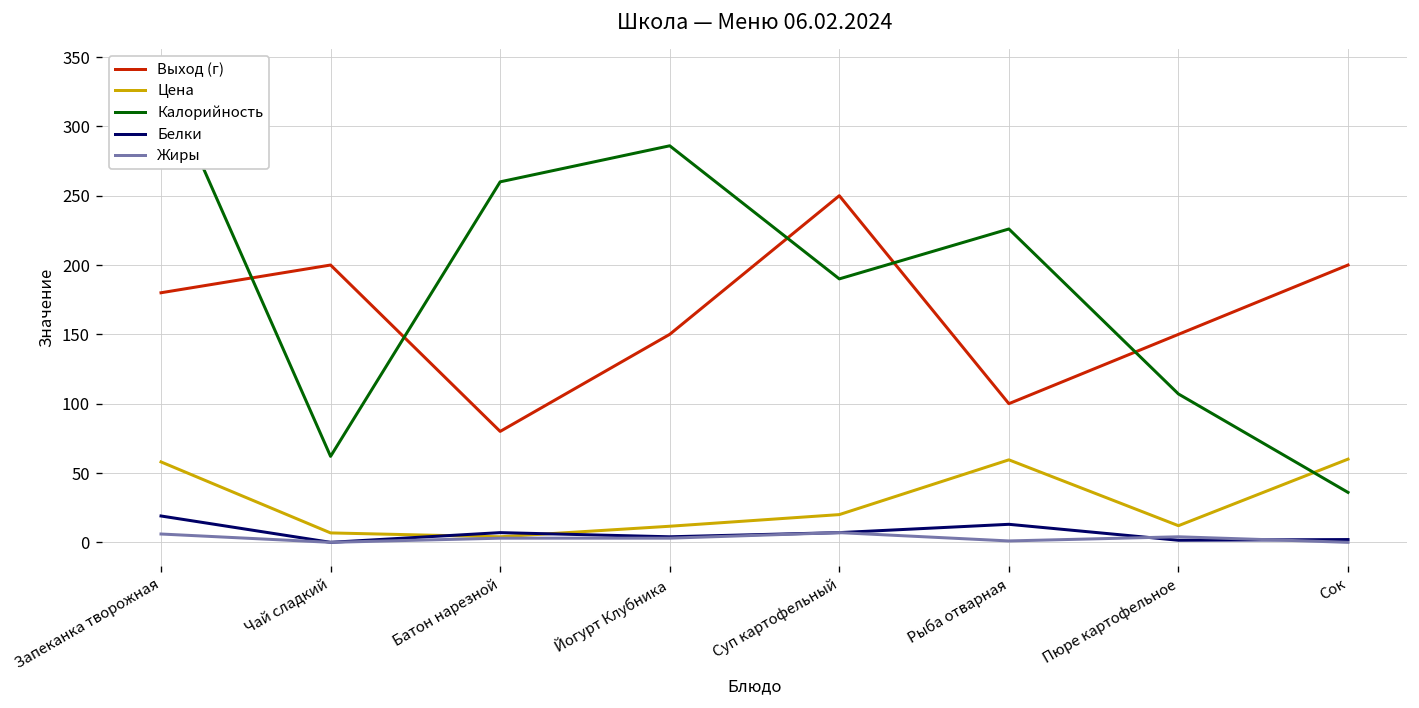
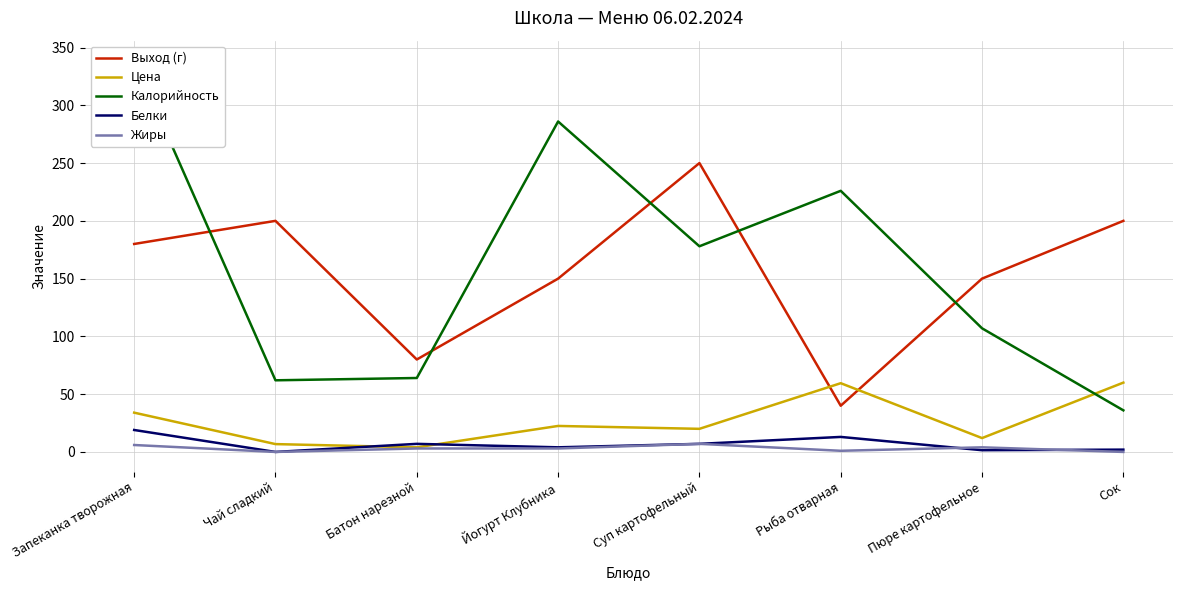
  {
    "Выход (г)": {
      "Запеканка творожная": 180,
      "Чай сладкий": 200,
      "Батон нарезной": 80,
      "Йогурт Клубника": 150,
      "Суп картофельный": 250,
-     "Рыба отварная": 100,
+     "Рыба отварная": 40,
      "Пюре картофельное": 150,
      "Сок": 200
    },
    "Цена": {
-     "Запеканка творожная": 58,
+     "Запеканка творожная": 34,
      "Чай сладкий": 7,
-     "Йогурт Клубника": 12,
+     "Йогурт Клубника": 23,
      "Суп картофельный": 20,
      "Рыба отварная": 60,
      "Пюре картофельное": 12,
      "Сок": 60
    },
    "Калорийность": {
      "Чай сладкий": 62,
-     "Батон нарезной": 260,
+     "Батон нарезной": 64,
      "Йогурт Клубника": 286,
-     "Суп картофельный": 190,
+     "Суп картофельный": 178,
      "Рыба отварная": 226,
      "Пюре картофельное": 107,
      "Сок": 36
    },
    "Белки": {
      "Запеканка творожная": 19,
      "Батон нарезной": 7,
      "Рыба отварная": 13,
      "Пюре картофельное": 2
    },
    "Жиры": {
      "Запеканка творожная": 6,
      "Рыба отварная": 1,
      "Пюре картофельное": 4
    }
  }
